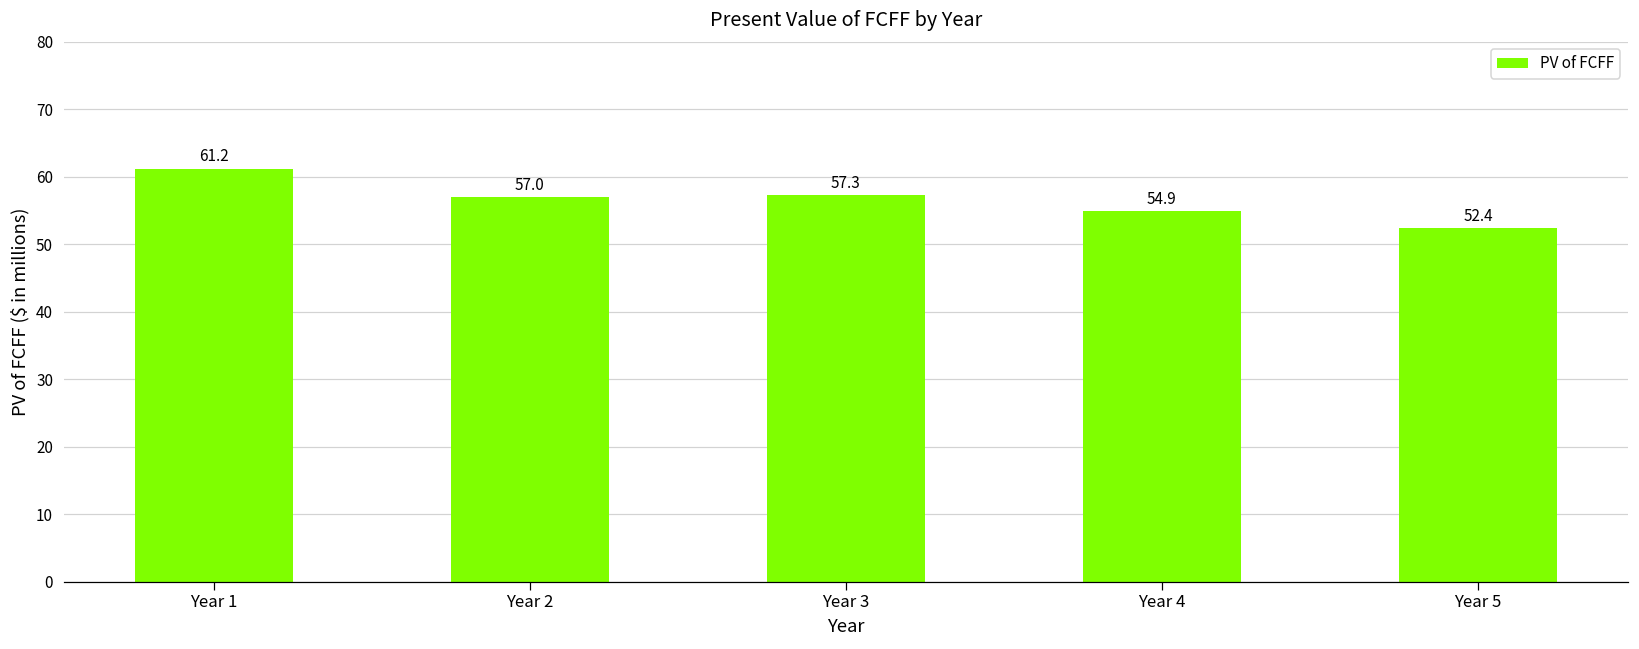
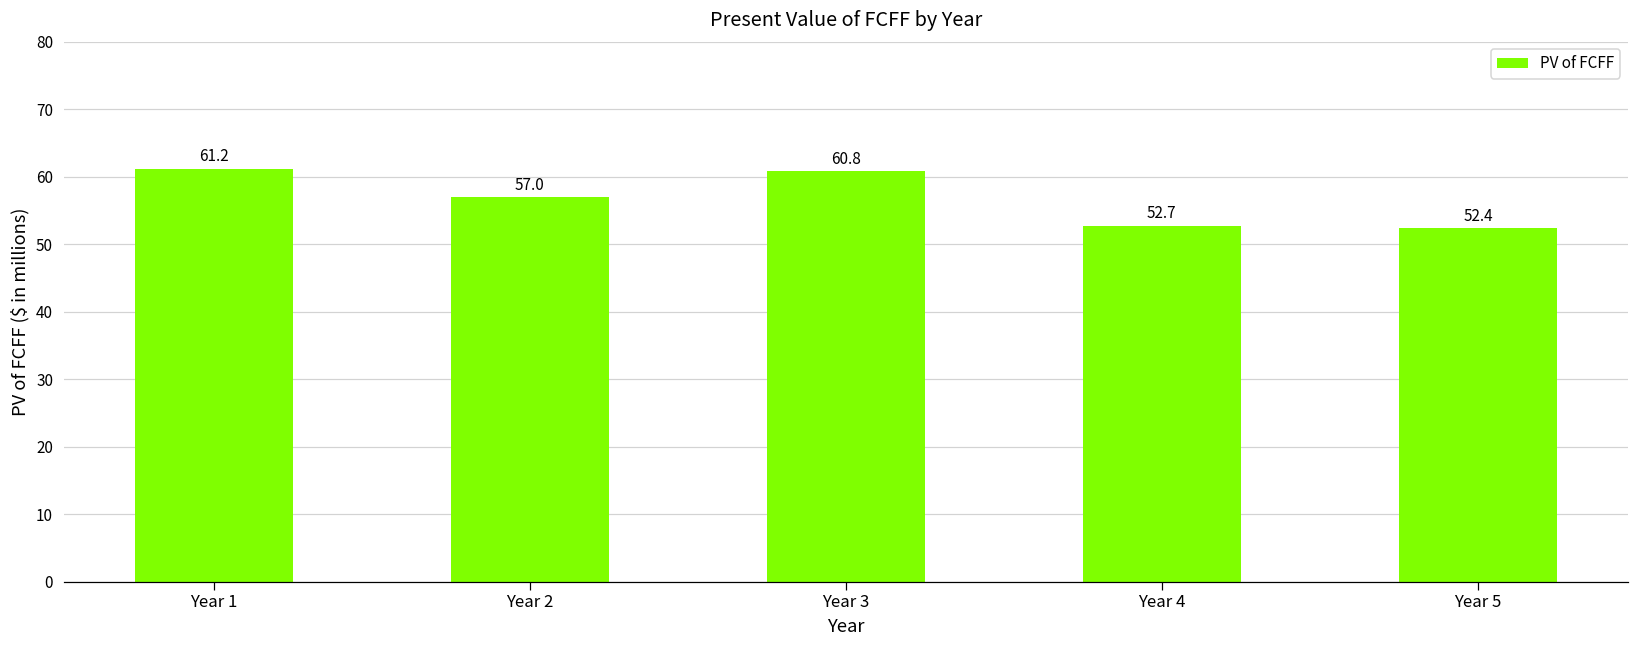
  {
    "Year 1": 61.2,
    "Year 2": 57.0,
-   "Year 3": 57.3,
-   "Year 4": 54.9,
+   "Year 3": 60.8,
+   "Year 4": 52.7,
    "Year 5": 52.4
  }
